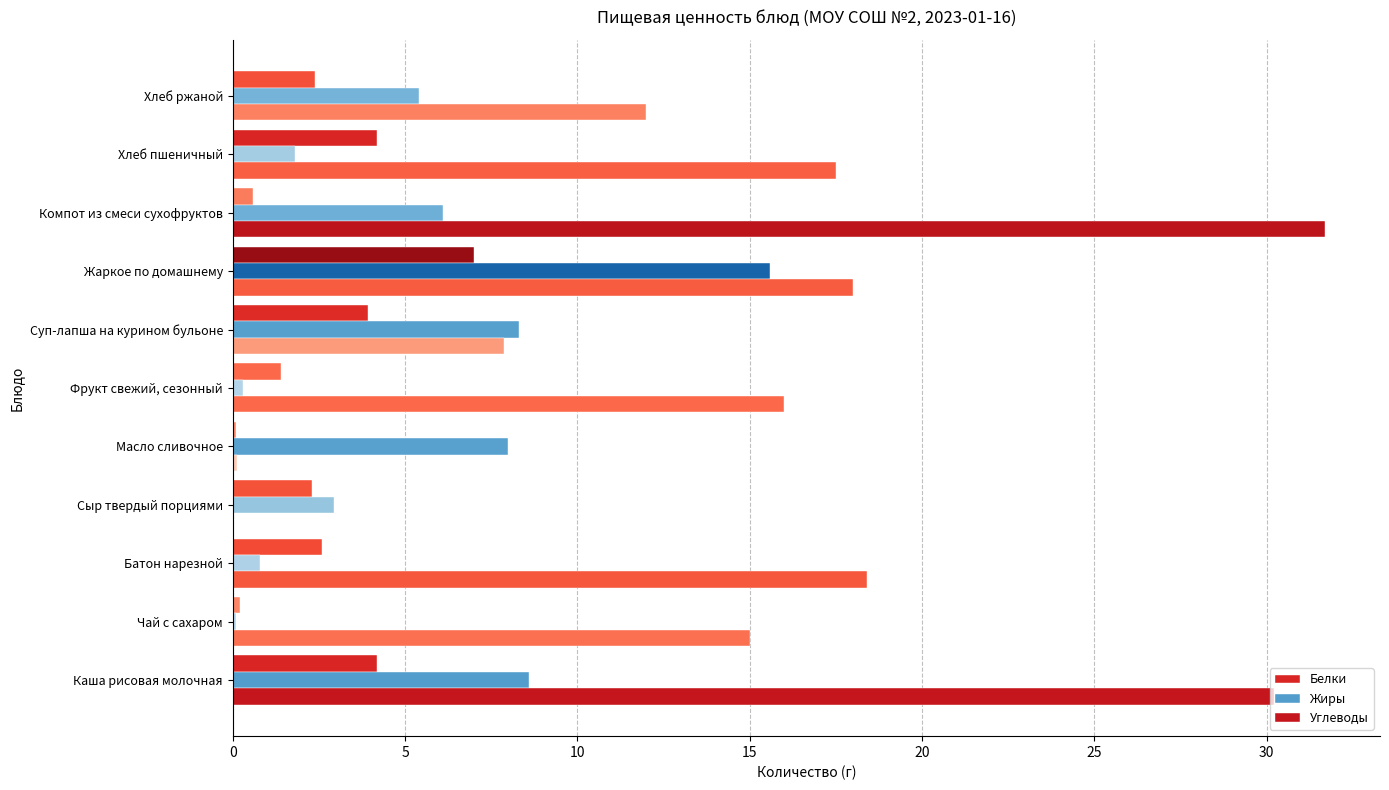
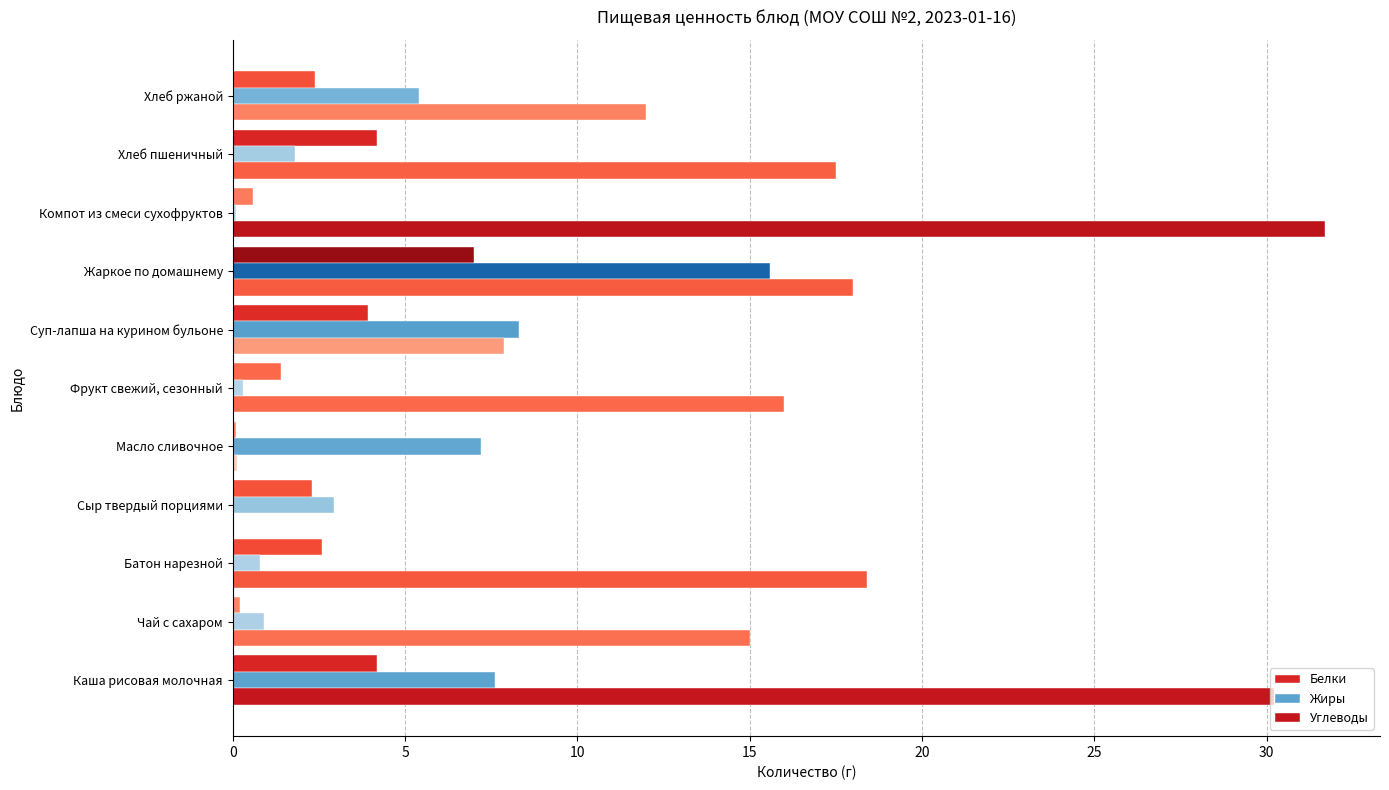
  {
    "Жиры": {
      "Хлеб ржаной": 5.4,
      "Хлеб пшеничный": 1.8,
-     "Компот из смеси сухофруктов": 6.1,
+     "Компот из смеси сухофруктов": 0.1,
      "Жаркое по домашнему": 15.6,
      "Суп-лапша на курином бульоне": 8.3,
      "Фрукт свежий, сезонный": 0.3,
-     "Масло сливочное": 8.0,
+     "Масло сливочное": 7.2,
      "Сыр твердый порциями": 3.0,
      "Батон нарезной": 0.8,
-     "Чай с сахаром": 0.1,
-     "Каша рисовая молочная": 8.6
+     "Чай с сахаром": 0.9,
+     "Каша рисовая молочная": 7.6
    }
  }
